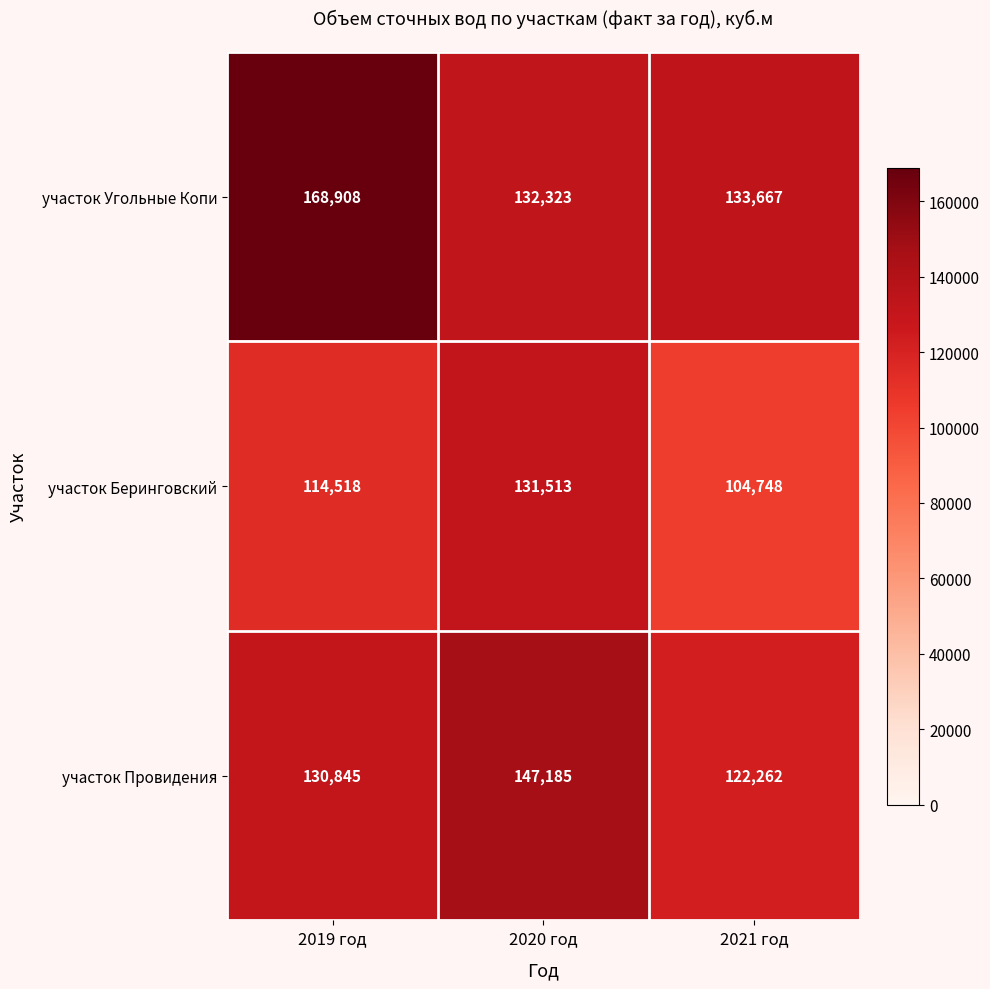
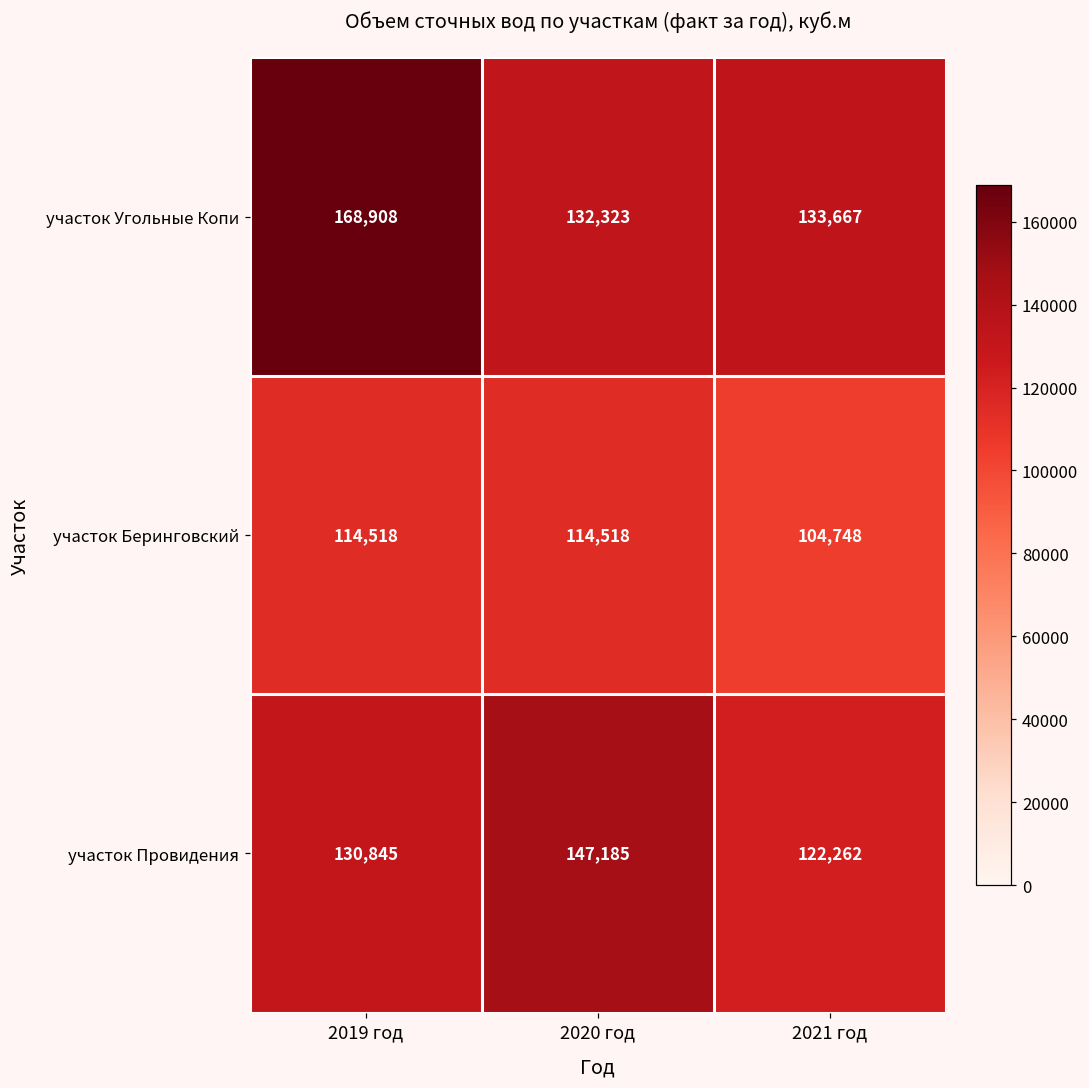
  {
    "участок Угольные Копи": {
      "2019 год": "168,908",
      "2020 год": "132,323",
      "2021 год": "133,667"
    },
    "участок Беринговский": {
      "2019 год": "114,518",
-     "2020 год": "131,513",
+     "2020 год": "114,518",
      "2021 год": "104,748"
    },
    "участок Провидения": {
      "2019 год": "130,845",
      "2020 год": "147,185",
      "2021 год": "122,262"
    }
  }
